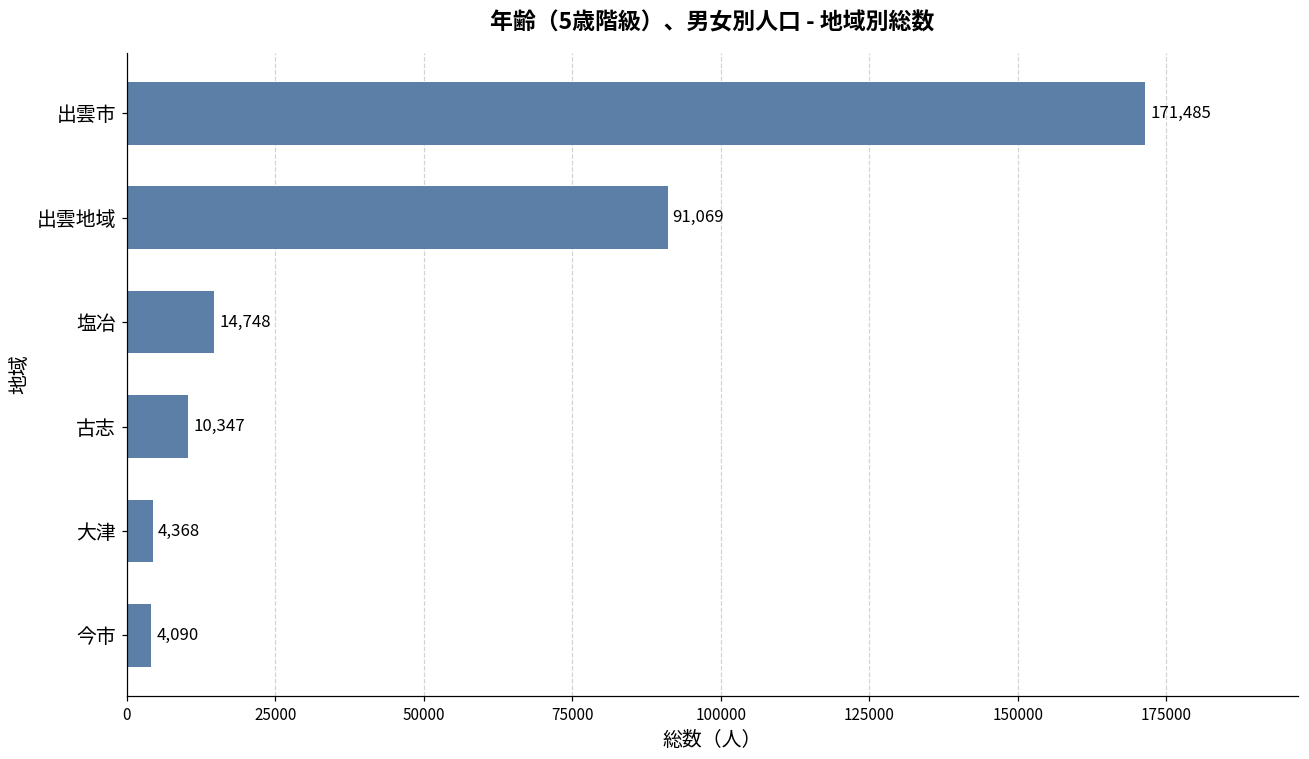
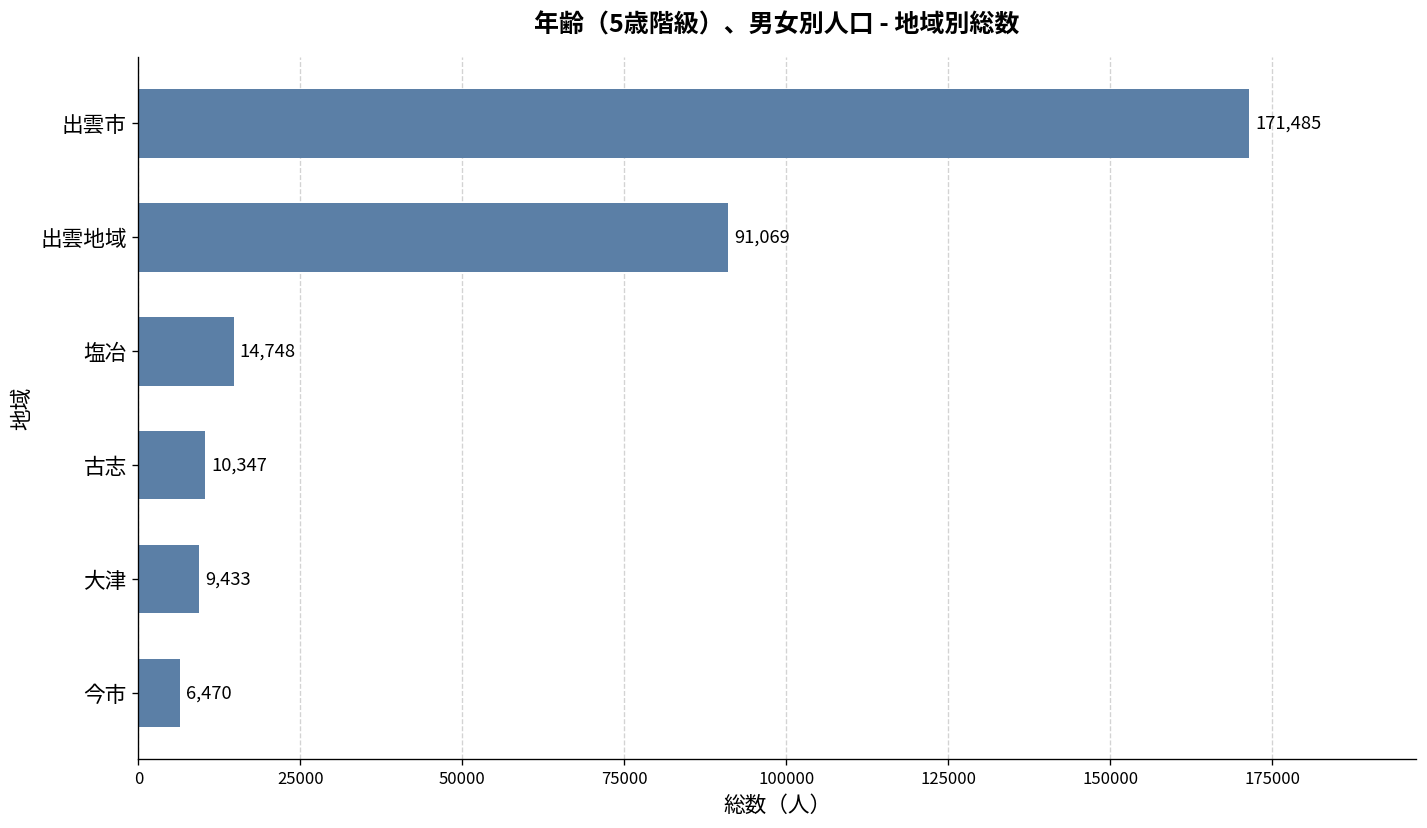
  {
    "出雲市": "171,485",
    "出雲地域": "91,069",
    "塩冶": "14,748",
    "古志": "10,347",
-   "大津": "4,368",
-   "今市": "4,090"
+   "大津": "9,433",
+   "今市": "6,470"
  }
